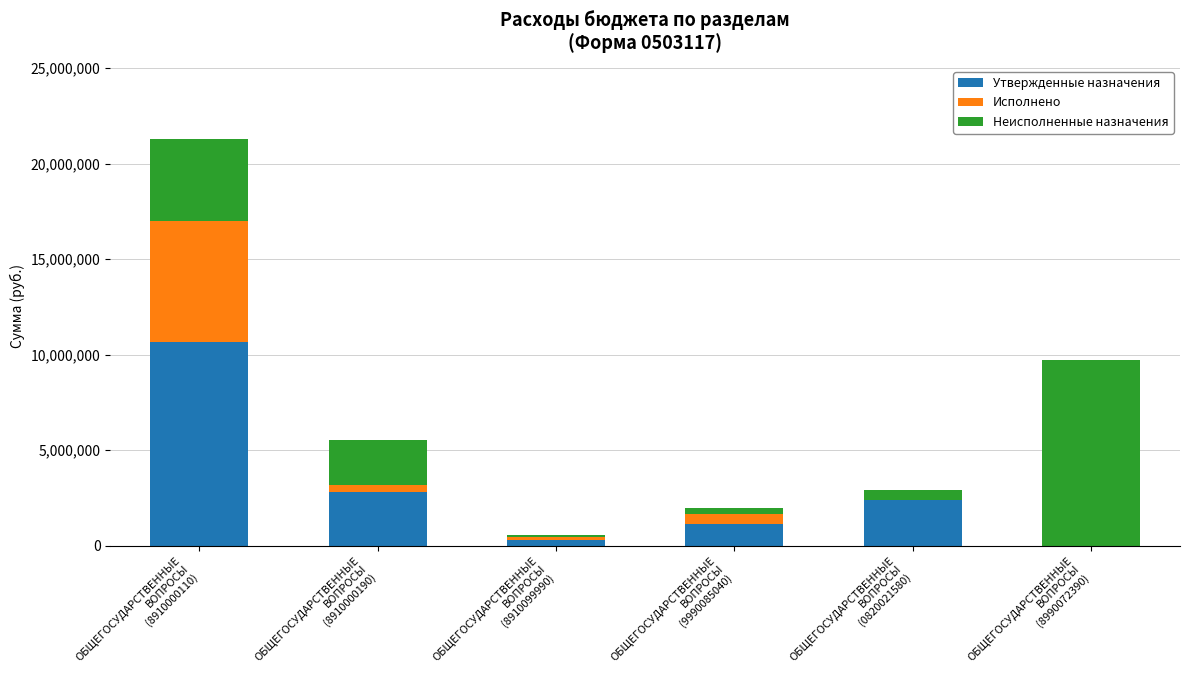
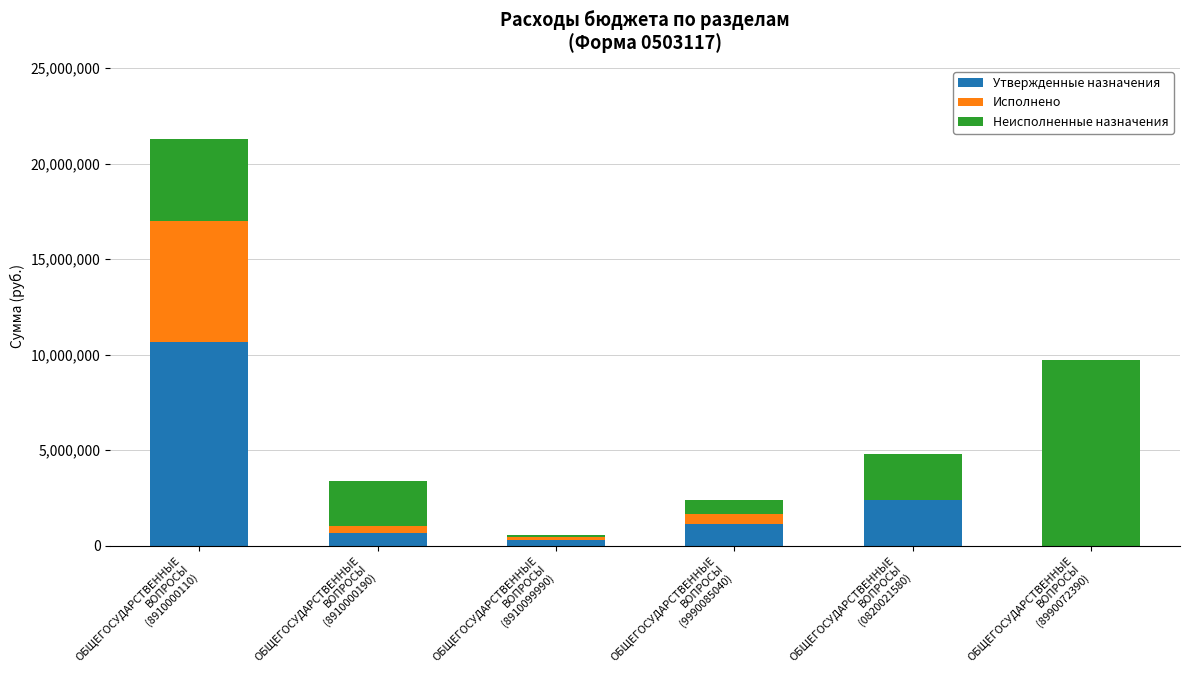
  {
    "Утвержденные назначения": {
      "ОБЩЕГОСУДАРСТВЕННЫЕ ВОПРОСЫ (8910000110)": "10,600,000",
-     "ОБЩЕГОСУДАРСТВЕННЫЕ ВОПРОСЫ (8910000190)": "2,800,000",
+     "ОБЩЕГОСУДАРСТВЕННЫЕ ВОПРОСЫ (8910000190)": "700,000",
      "ОБЩЕГОСУДАРСТВЕННЫЕ ВОПРОСЫ (8910099990)": "300,000",
      "ОБЩЕГОСУДАРСТВЕННЫЕ ВОПРОСЫ (9990085040)": "1,100,000",
      "ОБЩЕГОСУДАРСТВЕННЫЕ ВОПРОСЫ (0820021580)": "2,400,000"
    },
    "Исполнено": {
      "ОБЩЕГОСУДАРСТВЕННЫЕ ВОПРОСЫ (8910000110)": "6,300,000",
      "ОБЩЕГОСУДАРСТВЕННЫЕ ВОПРОСЫ (8910000190)": "400,000",
      "ОБЩЕГОСУДАРСТВЕННЫЕ ВОПРОСЫ (8910099990)": "200,000",
      "ОБЩЕГОСУДАРСТВЕННЫЕ ВОПРОСЫ (9990085040)": "500,000",
      "ОБЩЕГОСУДАРСТВЕННЫЕ ВОПРОСЫ (0820021580)": "0"
    },
    "Неисполненные назначения": {
      "ОБЩЕГОСУДАРСТВЕННЫЕ ВОПРОСЫ (8910000110)": "4,300,000",
      "ОБЩЕГОСУДАРСТВЕННЫЕ ВОПРОСЫ (8910000190)": "2,400,000",
-     "ОБЩЕГОСУДАРСТВЕННЫЕ ВОПРОСЫ (9990085040)": "300,000",
-     "ОБЩЕГОСУДАРСТВЕННЫЕ ВОПРОСЫ (0820021580)": "500,000",
+     "ОБЩЕГОСУДАРСТВЕННЫЕ ВОПРОСЫ (9990085040)": "800,000",
+     "ОБЩЕГОСУДАРСТВЕННЫЕ ВОПРОСЫ (0820021580)": "2,400,000",
      "ОБЩЕГОСУДАРСТВЕННЫЕ ВОПРОСЫ (8990072390)": "9,700,000"
    }
  }
